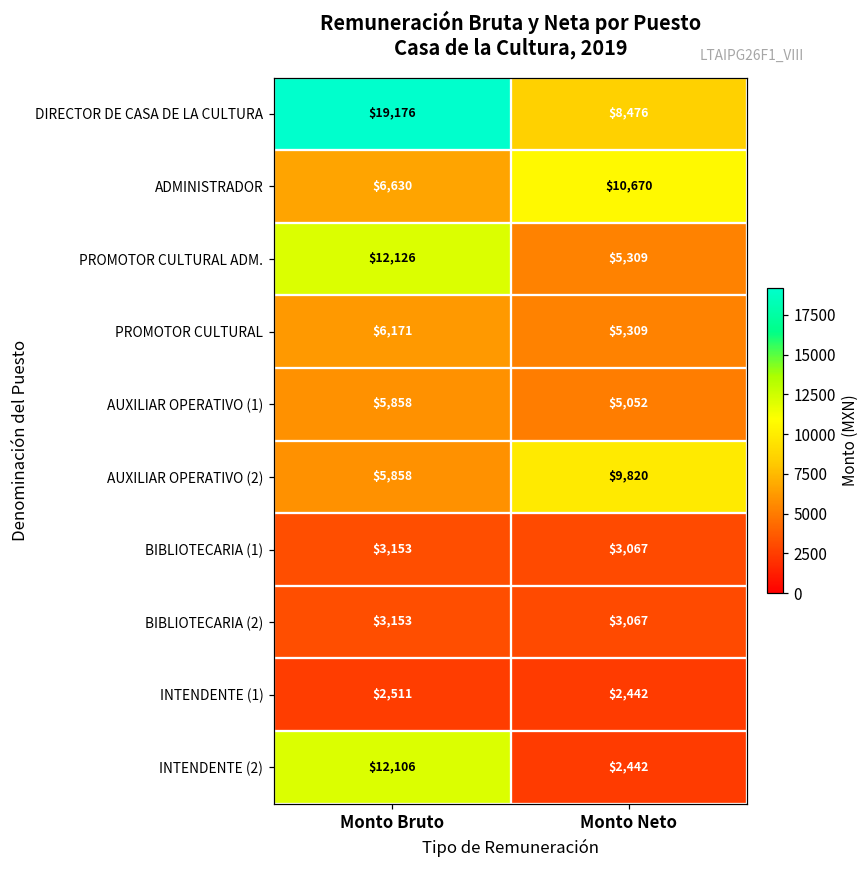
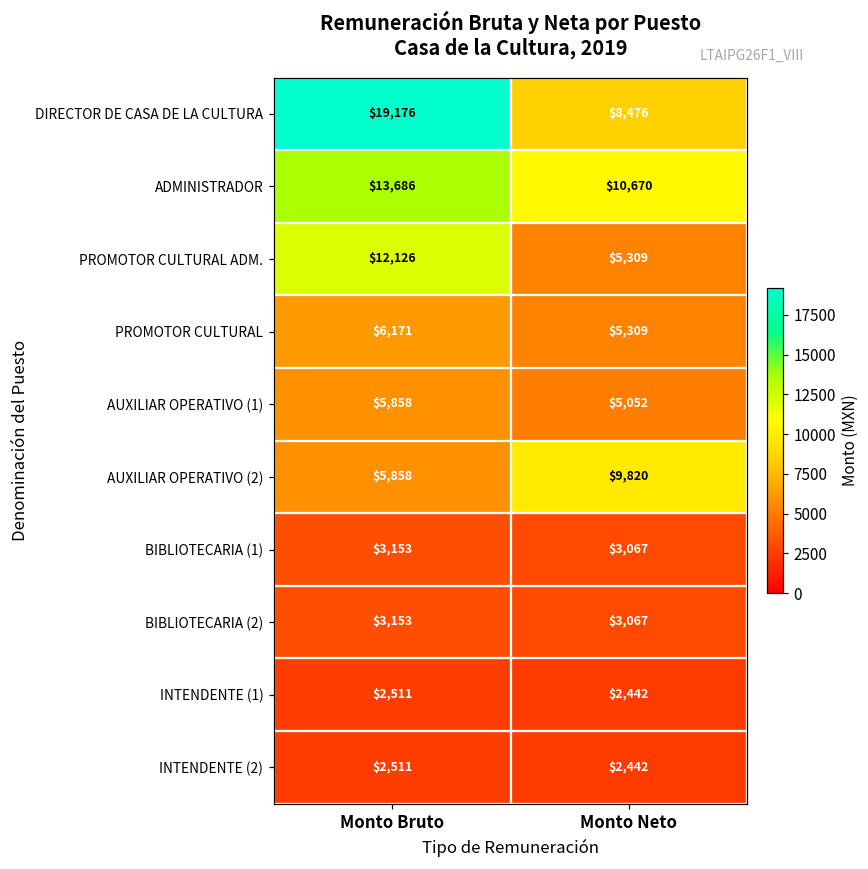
  {
    "DIRECTOR DE CASA DE LA CULTURA": {
      "Monto Bruto": "$19,176",
      "Monto Neto": "$8,476"
    },
    "ADMINISTRADOR": {
-     "Monto Bruto": "$6,630",
+     "Monto Bruto": "$13,686",
      "Monto Neto": "$10,670"
    },
    "PROMOTOR CULTURAL ADM.": {
      "Monto Bruto": "$12,126",
      "Monto Neto": "$5,309"
    },
    "PROMOTOR CULTURAL": {
      "Monto Bruto": "$6,171",
      "Monto Neto": "$5,309"
    },
    "AUXILIAR OPERATIVO (1)": {
      "Monto Bruto": "$5,858",
      "Monto Neto": "$5,052"
    },
    "AUXILIAR OPERATIVO (2)": {
      "Monto Bruto": "$5,858",
      "Monto Neto": "$9,820"
    },
    "BIBLIOTECARIA (1)": {
      "Monto Bruto": "$3,153",
      "Monto Neto": "$3,067"
    },
    "BIBLIOTECARIA (2)": {
      "Monto Bruto": "$3,153",
      "Monto Neto": "$3,067"
    },
    "INTENDENTE (1)": {
      "Monto Bruto": "$2,511",
      "Monto Neto": "$2,442"
    },
    "INTENDENTE (2)": {
-     "Monto Bruto": "$12,106",
+     "Monto Bruto": "$2,511",
      "Monto Neto": "$2,442"
    }
  }
